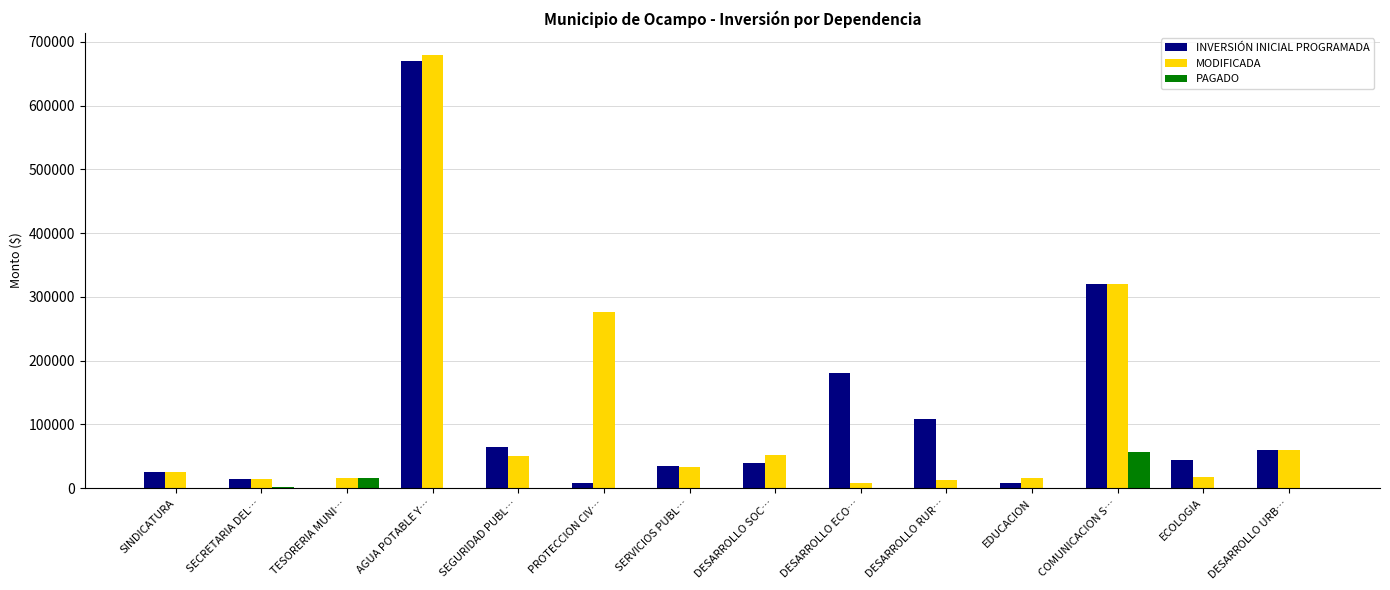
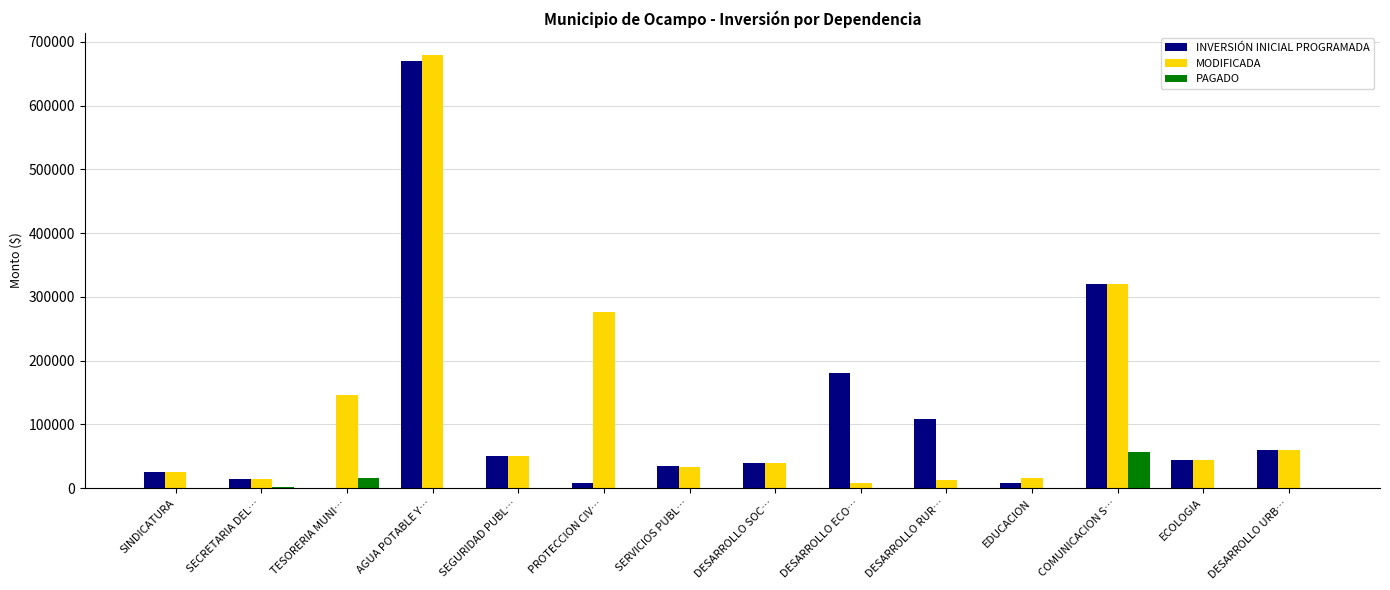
  {
    "INVERSIÓN INICIAL PROGRAMADA": {
      "SINDICATURA": 30000,
      "SECRETARIA DEL…": 10000,
      "TESORERIA MUNI…": 0,
      "AGUA POTABLE Y…": 670000,
-     "SEGURIDAD PUBL…": 70000,
+     "SEGURIDAD PUBL…": 50000,
      "PROTECCION CIV…": 10000,
      "SERVICIOS PUBL…": 40000,
      "DESARROLLO SOC…": 40000,
      "DESARROLLO ECO…": 180000,
      "DESARROLLO RUR…": 110000,
      "EDUCACION": 10000,
      "COMUNICACION S…": 320000,
      "ECOLOGIA": 40000,
      "DESARROLLO URB…": 60000
    },
    "MODIFICADA": {
      "SINDICATURA": 30000,
      "SECRETARIA DEL…": 10000,
-     "TESORERIA MUNI…": 20000,
+     "TESORERIA MUNI…": 150000,
      "AGUA POTABLE Y…": 680000,
      "SEGURIDAD PUBL…": 50000,
      "PROTECCION CIV…": 280000,
      "SERVICIOS PUBL…": 30000,
-     "DESARROLLO SOC…": 50000,
+     "DESARROLLO SOC…": 40000,
      "DESARROLLO ECO…": 10000,
      "DESARROLLO RUR…": 10000,
      "EDUCACION": 20000,
      "COMUNICACION S…": 320000,
-     "ECOLOGIA": 20000,
+     "ECOLOGIA": 40000,
      "DESARROLLO URB…": 60000
    },
    "PAGADO": {
      "SINDICATURA": 0,
      "TESORERIA MUNI…": 20000,
      "AGUA POTABLE Y…": 0,
      "SEGURIDAD PUBL…": 0,
      "PROTECCION CIV…": 0,
      "SERVICIOS PUBL…": 0,
      "DESARROLLO SOC…": 0,
      "DESARROLLO ECO…": 0,
      "DESARROLLO RUR…": 0,
      "EDUCACION": 0,
      "COMUNICACION S…": 60000,
      "ECOLOGIA": 0,
      "DESARROLLO URB…": 0
    }
  }
